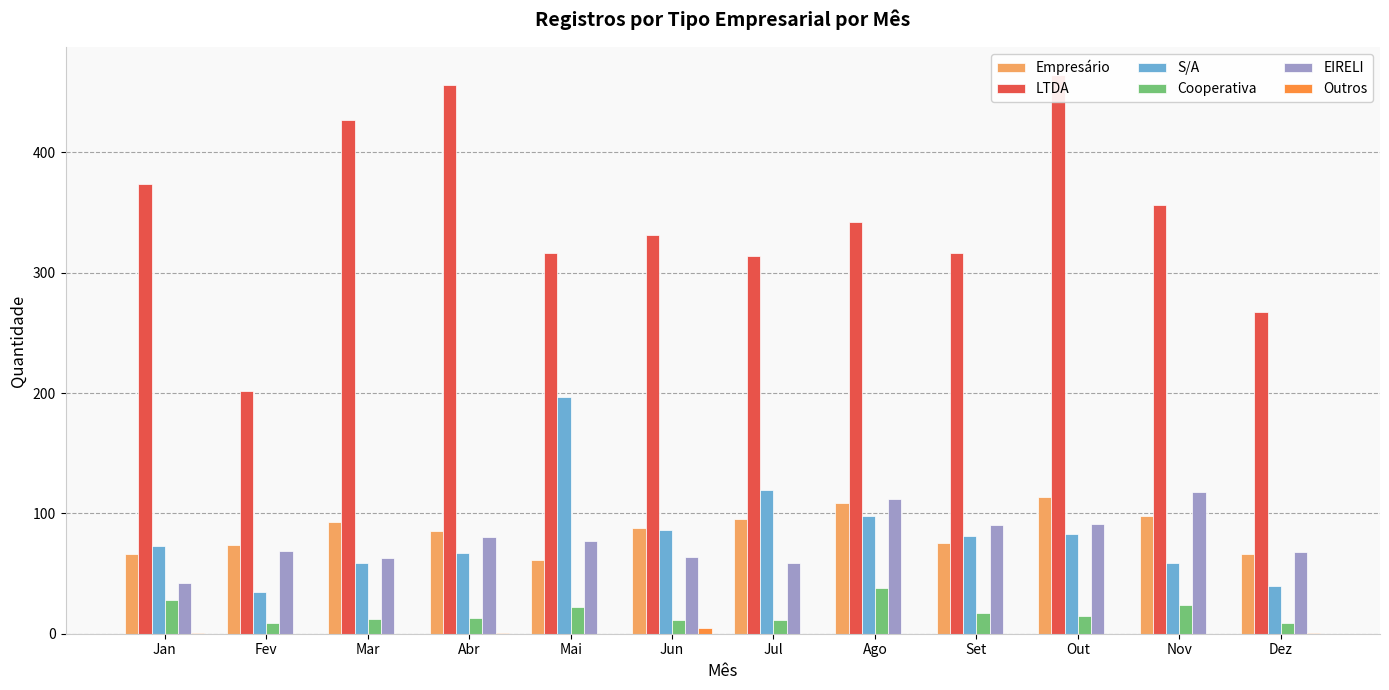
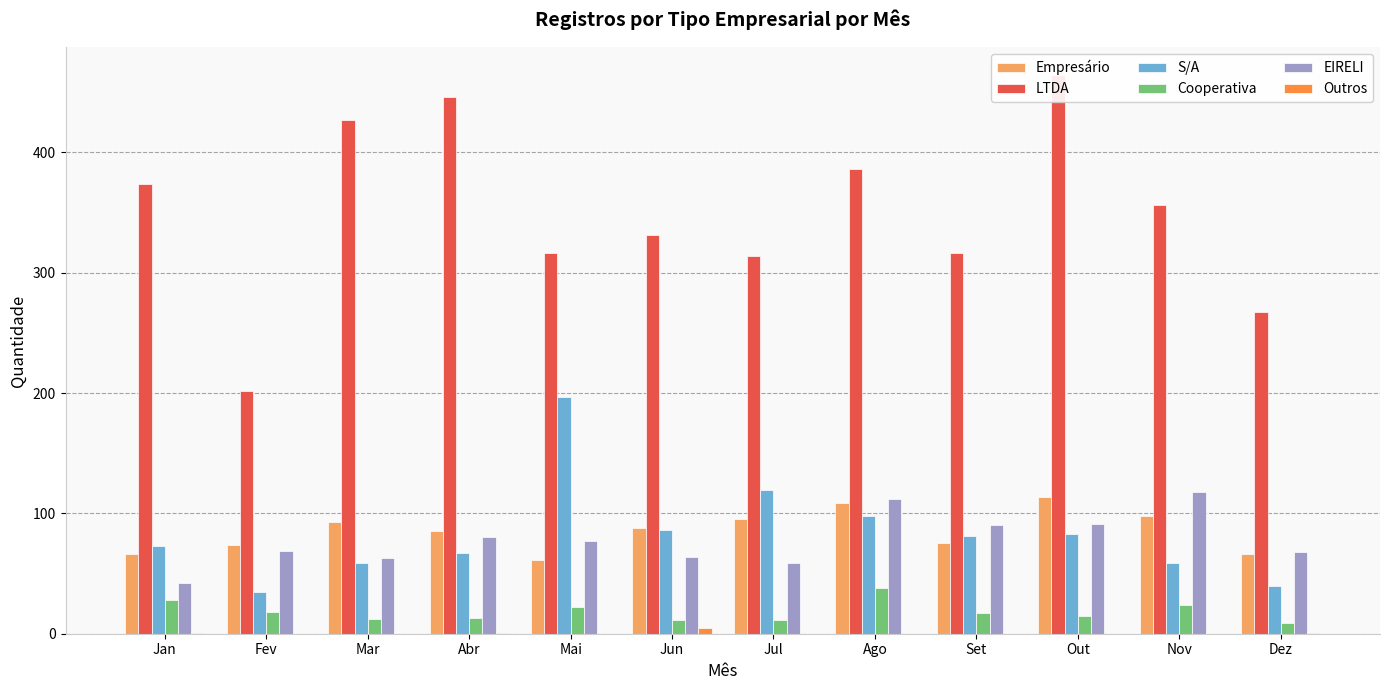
  {
    "LTDA": {
      "Jan": 374,
      "Fev": 202,
      "Mar": 427,
-     "Abr": 456,
+     "Abr": 446,
      "Mai": 316,
      "Jun": 331,
      "Jul": 314,
-     "Ago": 342,
+     "Ago": 386,
      "Set": 316,
      "Nov": 356,
      "Dez": 267
    },
    "Cooperativa": {
      "Jan": 28,
-     "Fev": 9,
+     "Fev": 18,
      "Mar": 12,
      "Abr": 13,
      "Mai": 22,
      "Jun": 11,
      "Jul": 11,
      "Ago": 38,
      "Set": 17,
      "Out": 15,
      "Nov": 24,
      "Dez": 9
    }
  }
